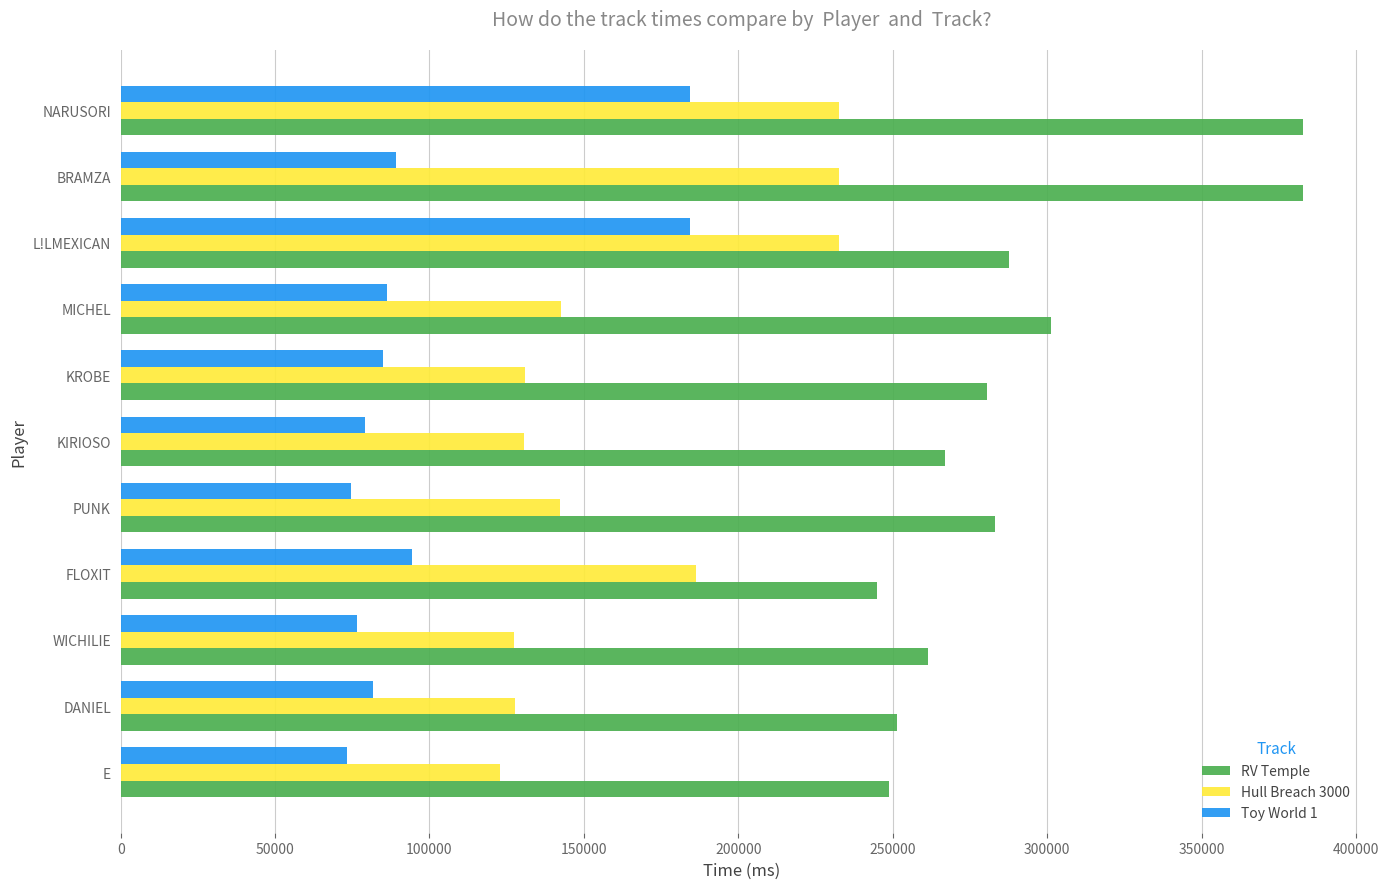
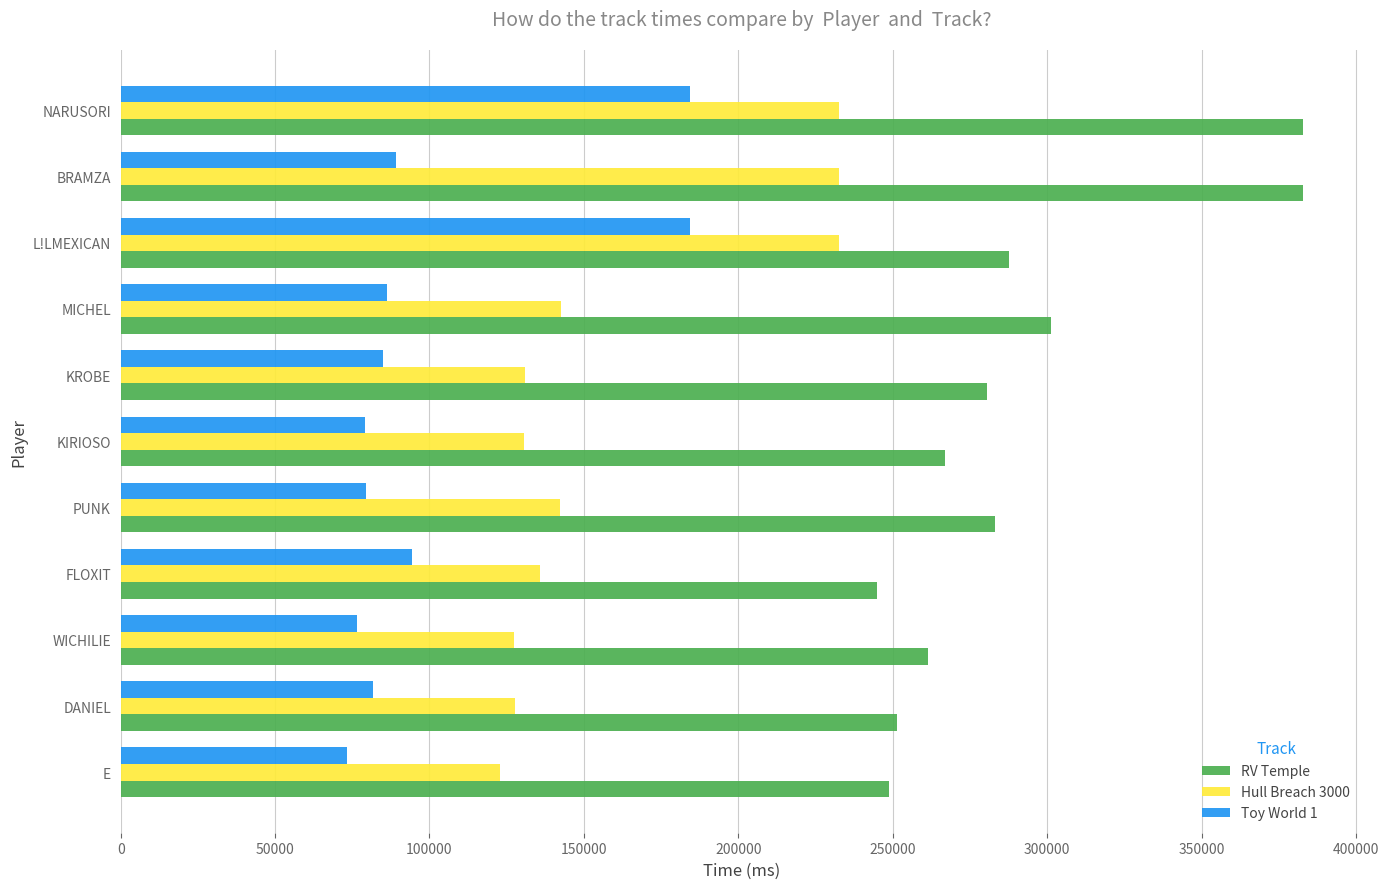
  {
    "RV Temple": {
      "NARUSORI": 383000,
      "BRAMZA": 383000,
      "L!LMEXICAN": 288000,
      "MICHEL": 301000,
      "KROBE": 281000,
      "KIRIOSO": 267000,
      "PUNK": 283000,
      "FLOXIT": 245000,
      "WICHILIE": 261000,
      "DANIEL": 251000,
      "E": 249000
    },
    "Hull Breach 3000": {
      "NARUSORI": 232000,
      "BRAMZA": 232000,
      "L!LMEXICAN": 232000,
      "MICHEL": 142000,
      "KROBE": 131000,
      "KIRIOSO": 131000,
      "PUNK": 142000,
-     "FLOXIT": 186000,
+     "FLOXIT": 136000,
      "WICHILIE": 127000,
      "DANIEL": 128000,
      "E": 123000
    },
    "Toy World 1": {
      "NARUSORI": 184000,
      "BRAMZA": 89000,
      "L!LMEXICAN": 184000,
      "MICHEL": 86000,
      "KROBE": 85000,
      "KIRIOSO": 79000,
-     "PUNK": 74000,
+     "PUNK": 79000,
      "FLOXIT": 94000,
      "WICHILIE": 76000,
      "DANIEL": 82000,
      "E": 73000
    }
  }
